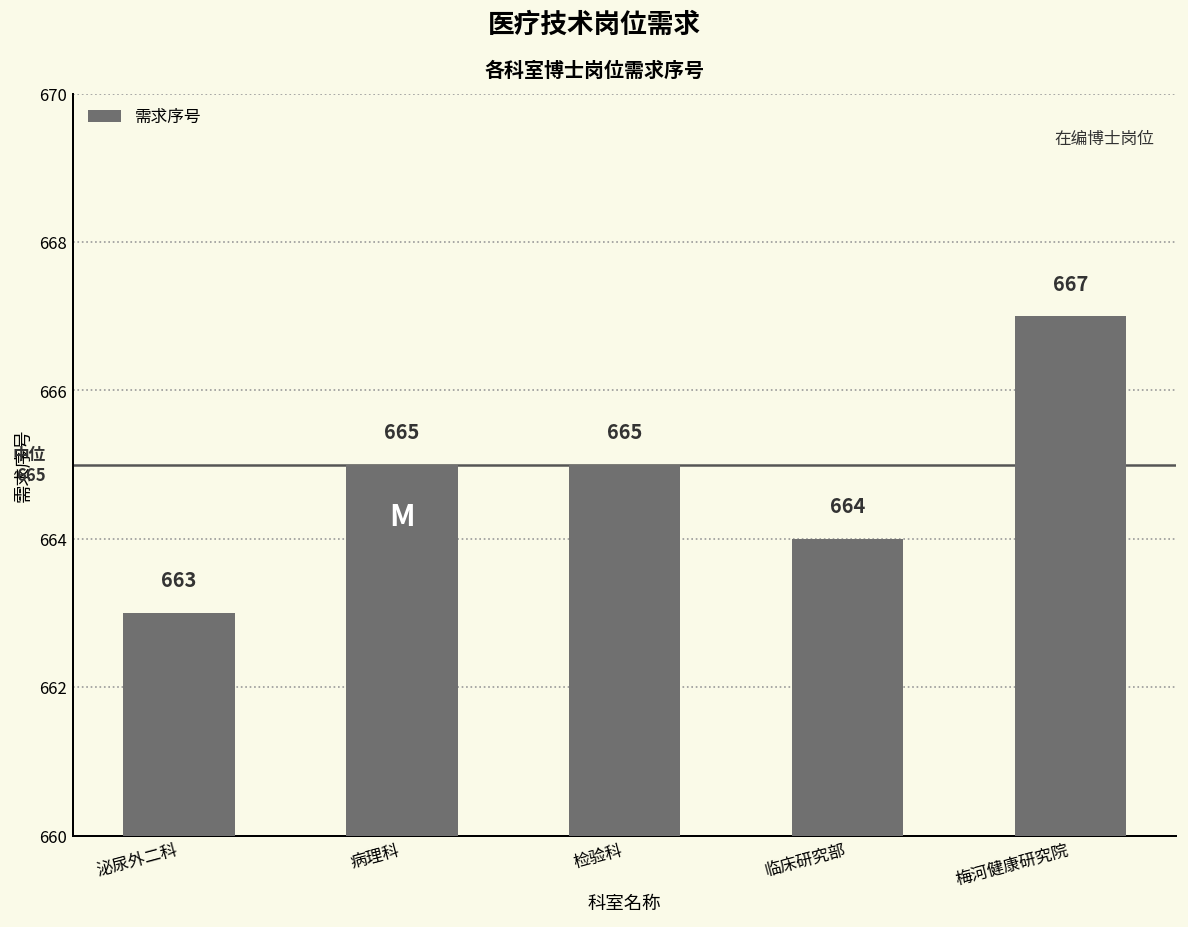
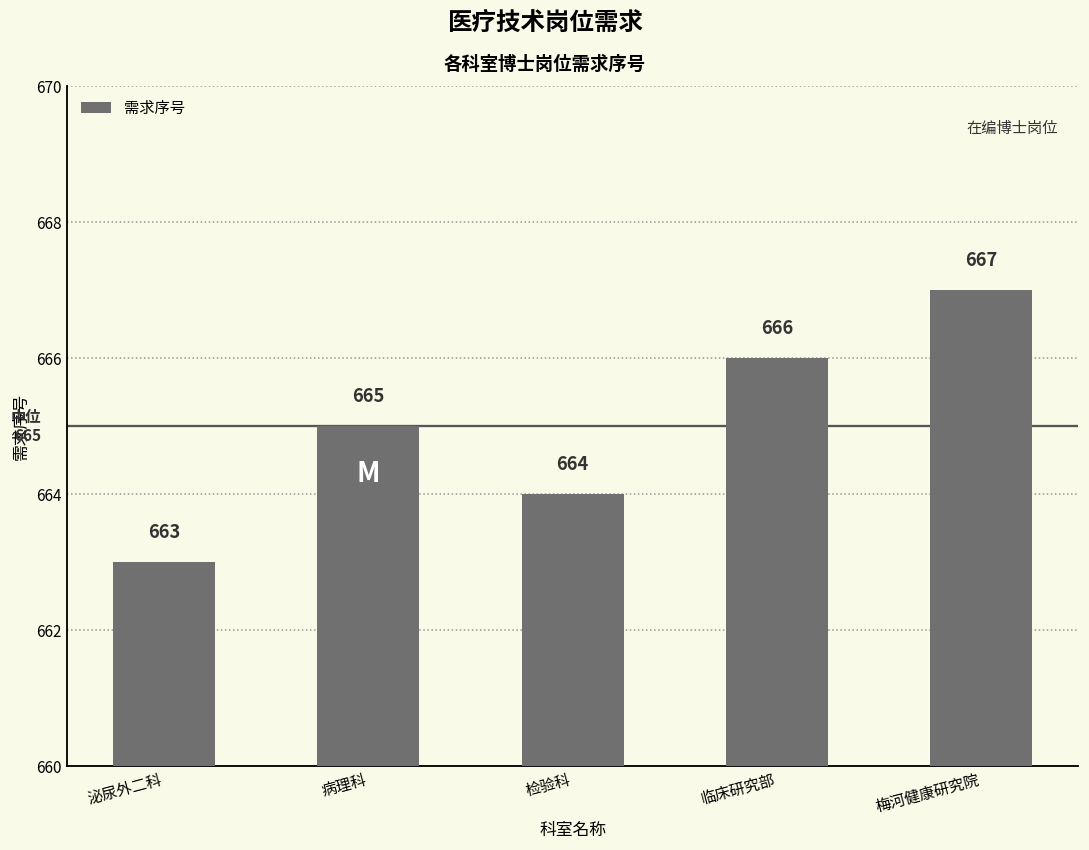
  {
    "泌尿外二科": 663,
    "病理科": 665,
-   "检验科": 665,
-   "临床研究部": 664,
+   "检验科": 664,
+   "临床研究部": 666,
    "梅河健康研究院": 667
  }
